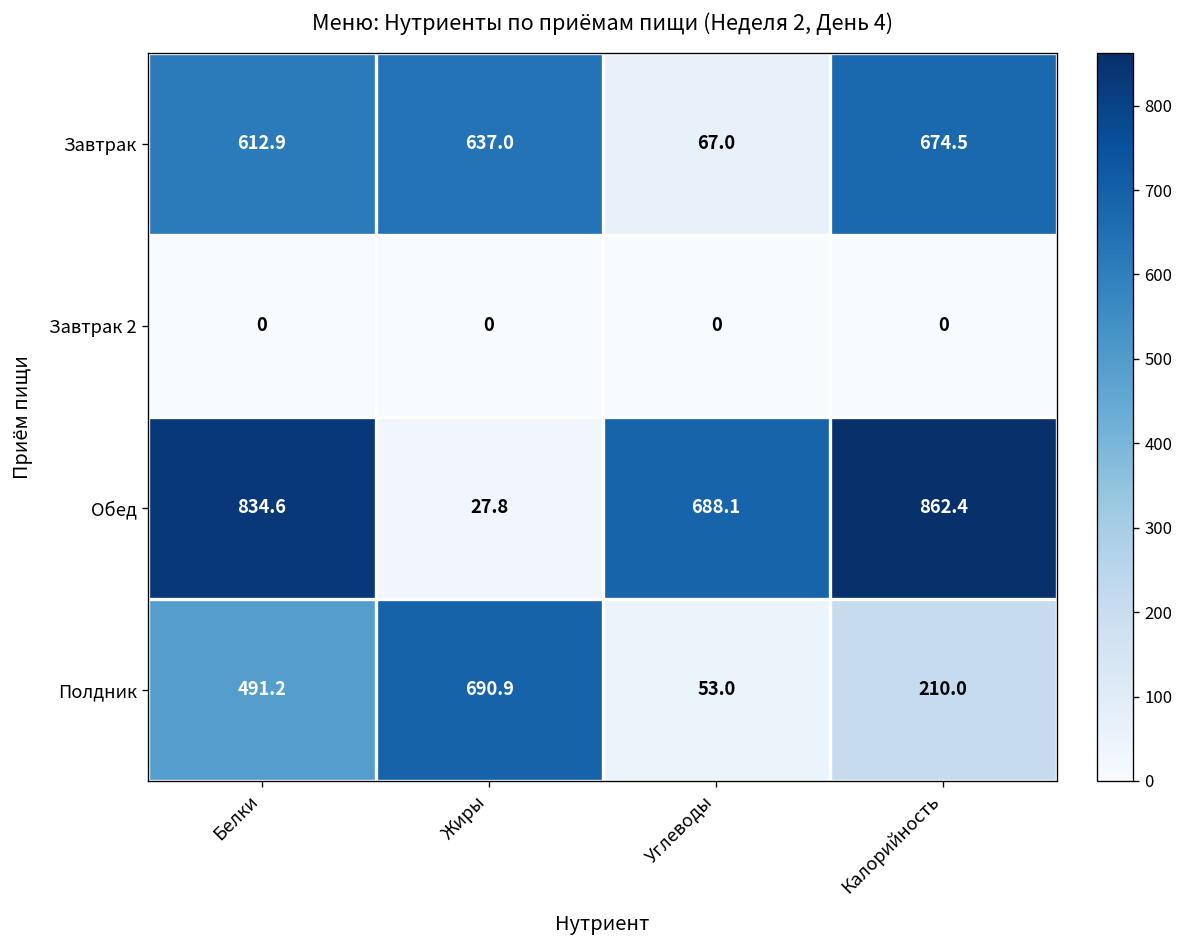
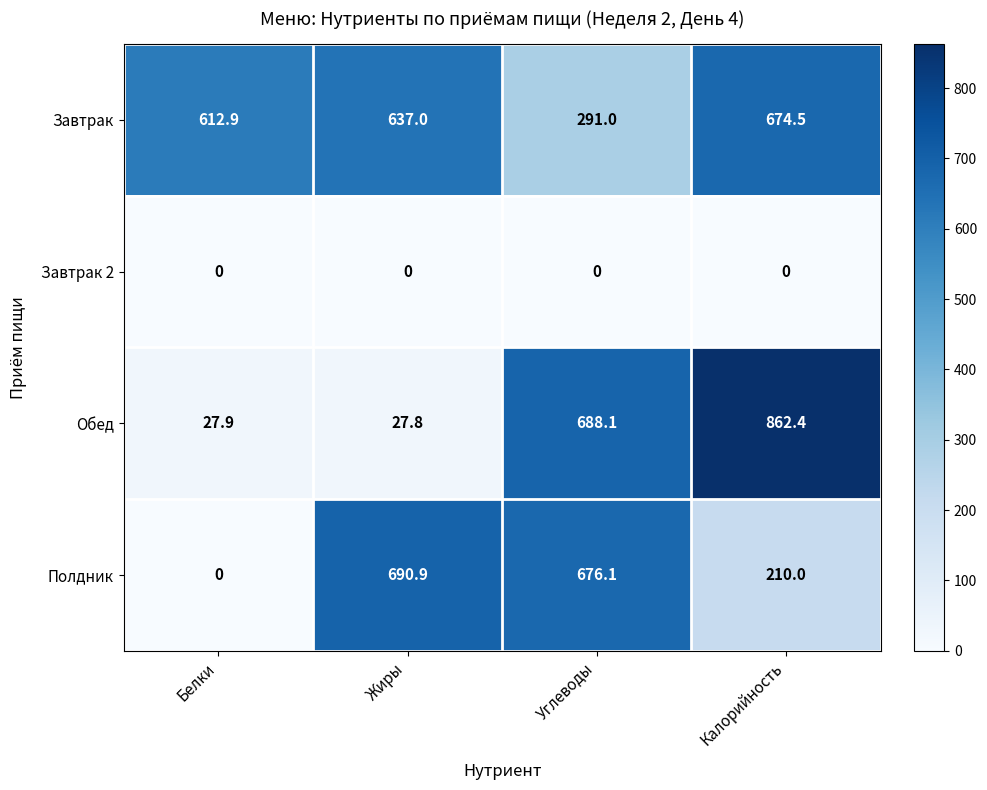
  {
    "Завтрак": {
      "Белки": 612.9,
      "Жиры": 637.0,
-     "Углеводы": 67.0,
+     "Углеводы": 291.0,
      "Калорийность": 674.5
    },
    "Завтрак 2": {
      "Белки": 0,
      "Жиры": 0,
      "Углеводы": 0,
      "Калорийность": 0
    },
    "Обед": {
-     "Белки": 834.6,
+     "Белки": 27.9,
      "Жиры": 27.8,
      "Углеводы": 688.1,
      "Калорийность": 862.4
    },
    "Полдник": {
-     "Белки": 491.2,
+     "Белки": 0,
      "Жиры": 690.9,
-     "Углеводы": 53.0,
+     "Углеводы": 676.1,
      "Калорийность": 210.0
    }
  }
